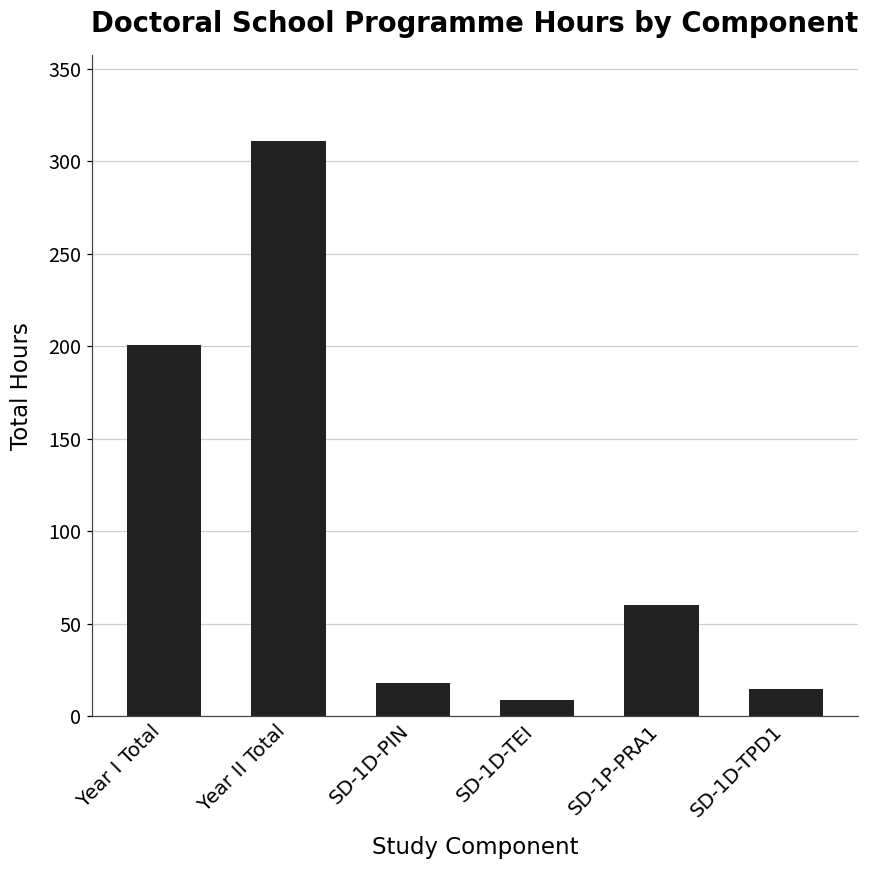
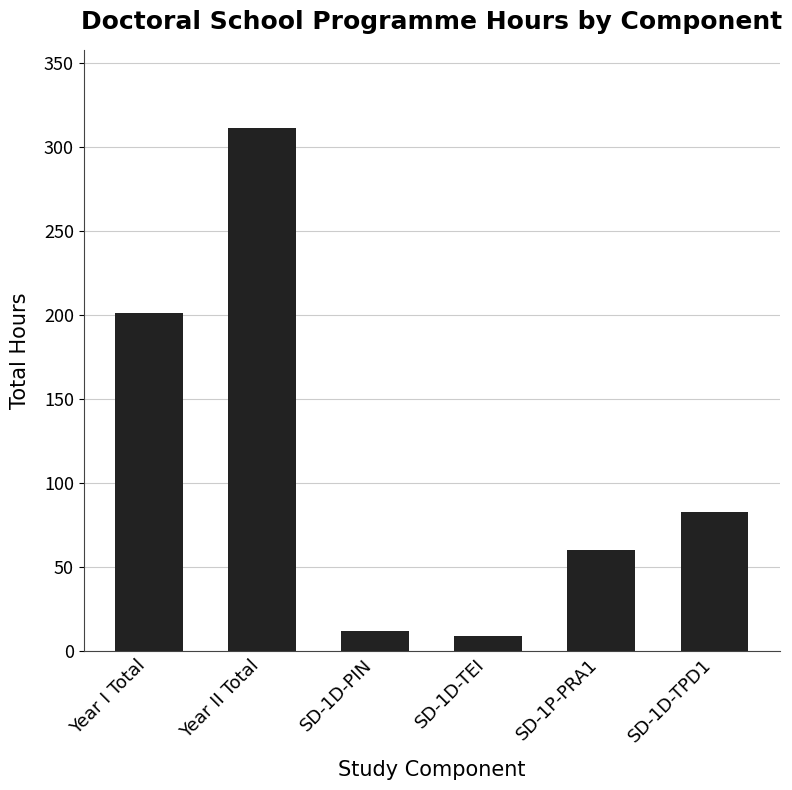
  {
    "Year I Total": 201,
    "Year II Total": 311,
-   "SD-1D-PIN": 18,
+   "SD-1D-PIN": 12,
    "SD-1D-TEI": 9,
    "SD-1P-PRA1": 60,
-   "SD-1D-TPD1": 15
+   "SD-1D-TPD1": 83
  }
